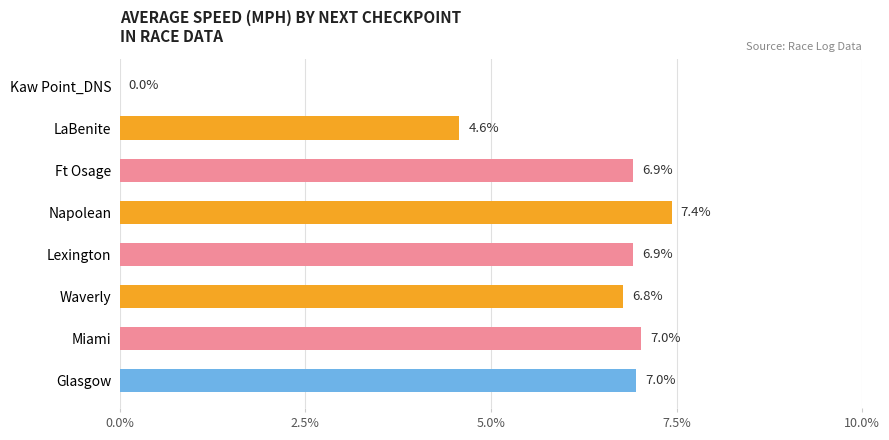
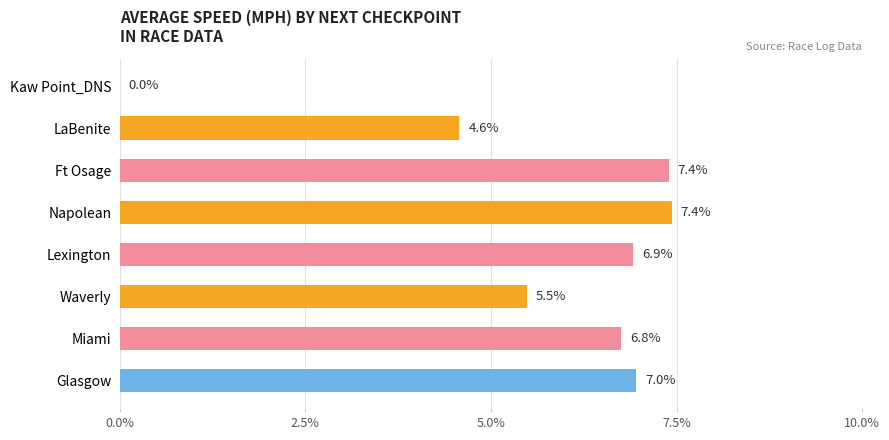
  {
    "Kaw Point_DNS": "0.0%",
    "LaBenite": "4.6%",
-   "Ft Osage": "6.9%",
+   "Ft Osage": "7.4%",
    "Napolean": "7.4%",
    "Lexington": "6.9%",
-   "Waverly": "6.8%",
-   "Miami": "7.0%",
+   "Waverly": "5.5%",
+   "Miami": "6.8%",
    "Glasgow": "7.0%"
  }
